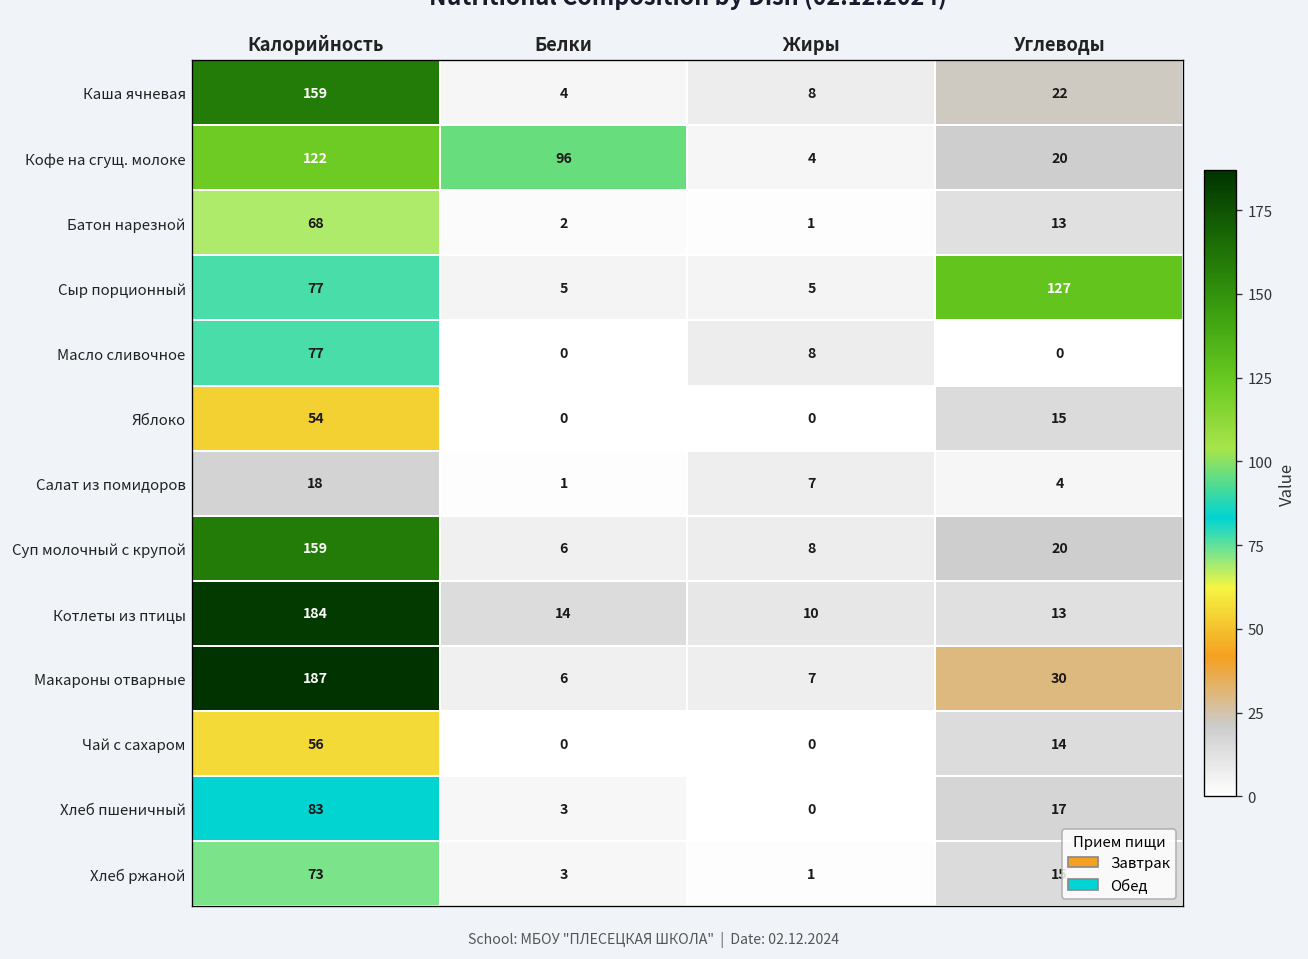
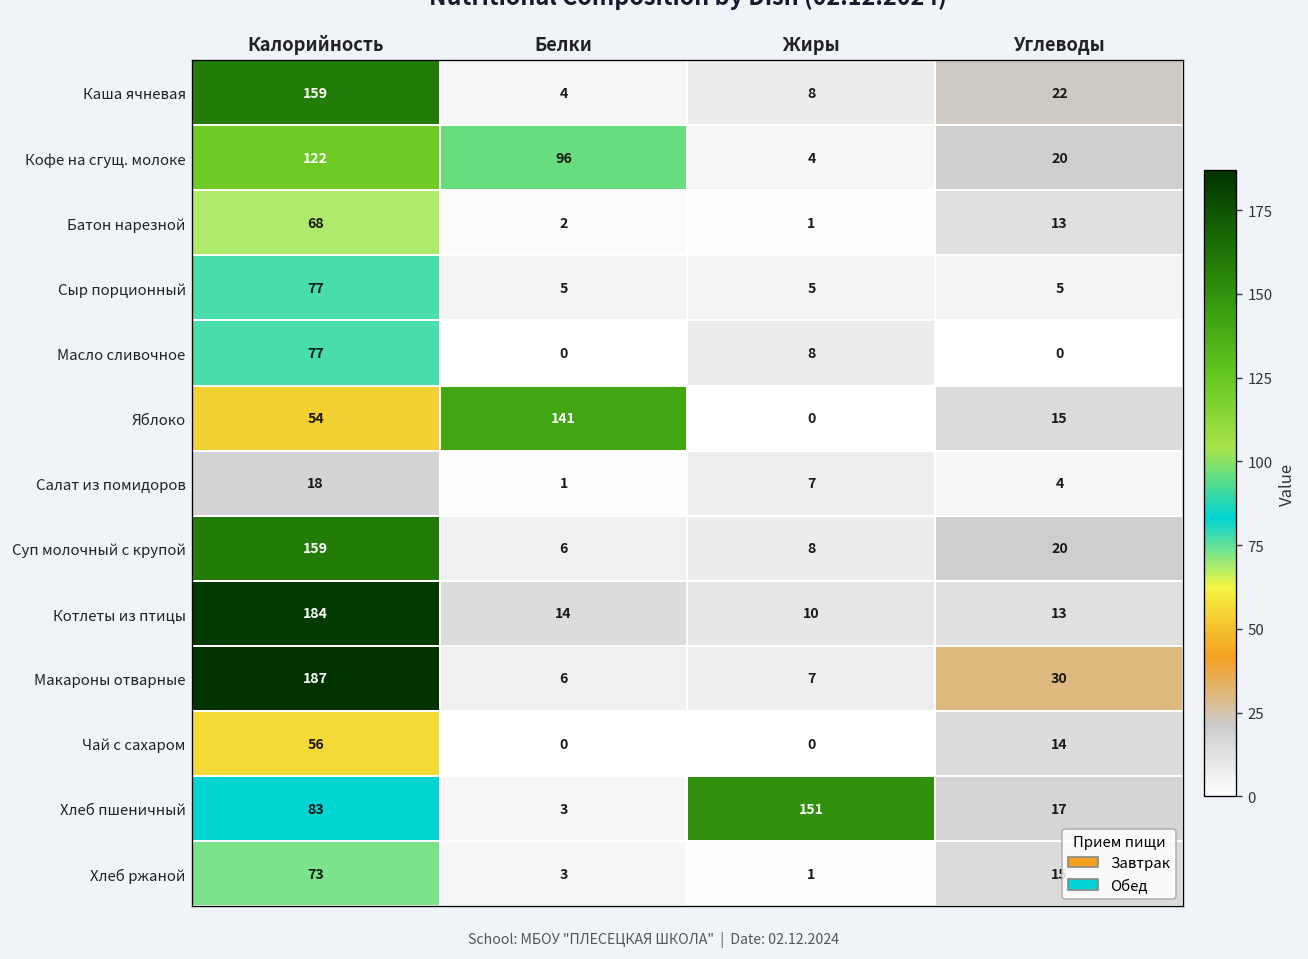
  {
    "Каша ячневая": {
      "Калорийность": 159,
      "Белки": 4,
      "Жиры": 8,
      "Углеводы": 22
    },
    "Кофе на сгущ. молоке": {
      "Калорийность": 122,
      "Белки": 96,
      "Жиры": 4,
      "Углеводы": 20
    },
    "Батон нарезной": {
      "Калорийность": 68,
      "Белки": 2,
      "Жиры": 1,
      "Углеводы": 13
    },
    "Сыр порционный": {
      "Калорийность": 77,
      "Белки": 5,
      "Жиры": 5,
-     "Углеводы": 127
+     "Углеводы": 5
    },
    "Масло сливочное": {
      "Калорийность": 77,
      "Белки": 0,
      "Жиры": 8,
      "Углеводы": 0
    },
    "Яблоко": {
      "Калорийность": 54,
-     "Белки": 0,
+     "Белки": 141,
      "Жиры": 0,
      "Углеводы": 15
    },
    "Салат из помидоров": {
      "Калорийность": 18,
      "Белки": 1,
      "Жиры": 7,
      "Углеводы": 4
    },
    "Суп молочный с крупой": {
      "Калорийность": 159,
      "Белки": 6,
      "Жиры": 8,
      "Углеводы": 20
    },
    "Котлеты из птицы": {
      "Калорийность": 184,
      "Белки": 14,
      "Жиры": 10,
      "Углеводы": 13
    },
    "Макароны отварные": {
      "Калорийность": 187,
      "Белки": 6,
      "Жиры": 7,
      "Углеводы": 30
    },
    "Чай с сахаром": {
      "Калорийность": 56,
      "Белки": 0,
      "Жиры": 0,
      "Углеводы": 14
    },
    "Хлеб пшеничный": {
      "Калорийность": 83,
      "Белки": 3,
-     "Жиры": 0,
+     "Жиры": 151,
      "Углеводы": 17
    },
    "Хлеб ржаной": {
      "Калорийность": 73,
      "Белки": 3,
      "Жиры": 1
    }
  }
